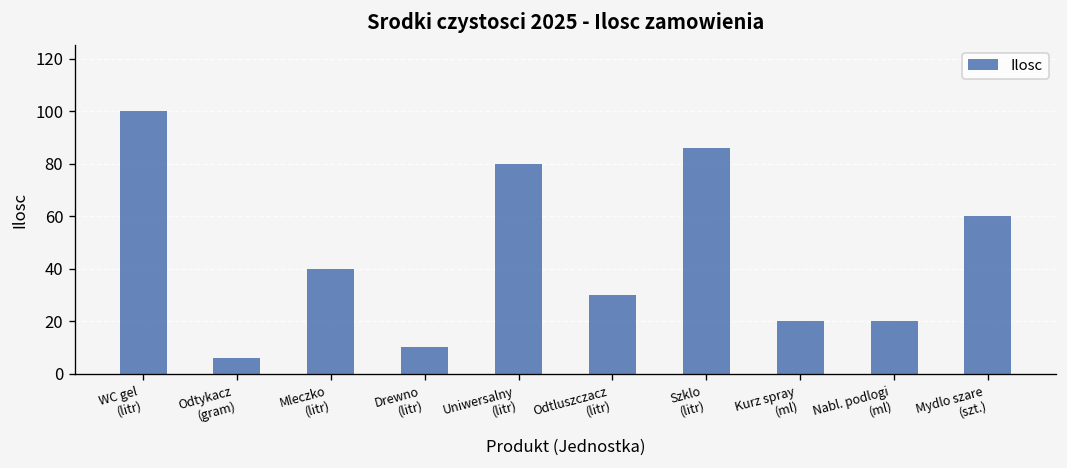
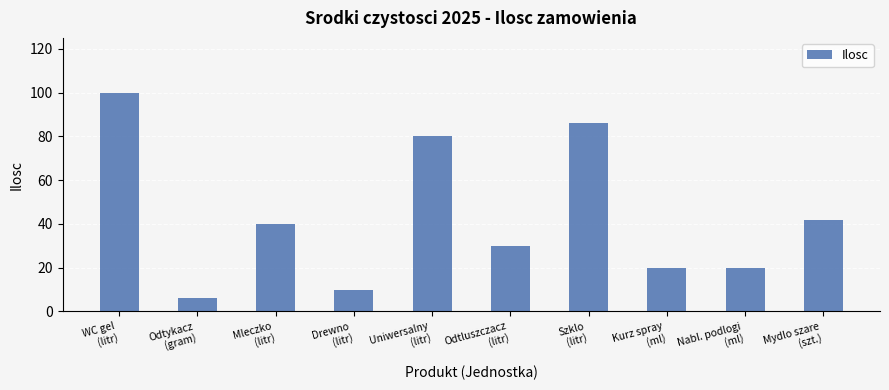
  {
    "WC gel (litr)": 100,
    "Odtykacz (gram)": 6,
    "Mleczko (litr)": 40,
    "Drewno (litr)": 10,
    "Uniwersalny (litr)": 80,
    "Odtluszczacz (litr)": 30,
    "Szklo (litr)": 86,
    "Kurz spray (ml)": 20,
    "Nabl. podlogi (ml)": 20,
-   "Mydlo szare (szt.)": 60
+   "Mydlo szare (szt.)": 42
  }
